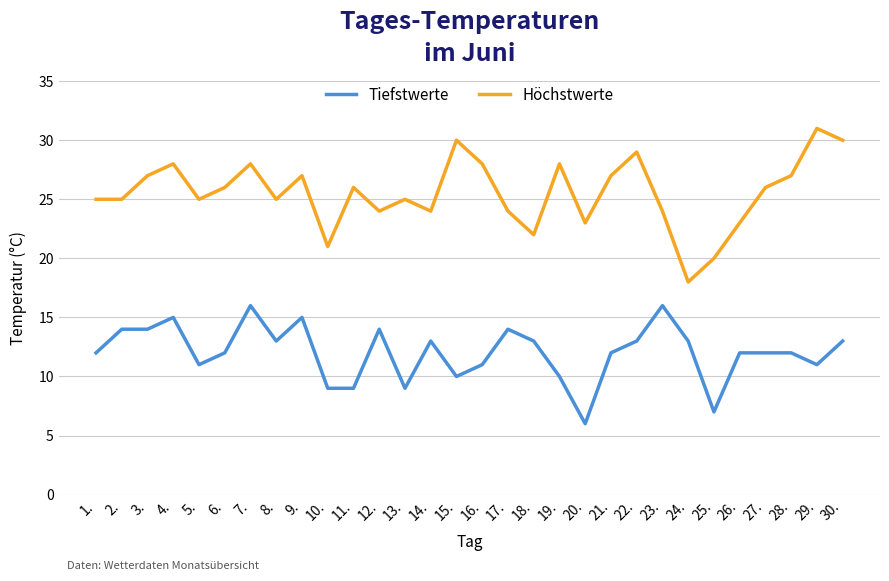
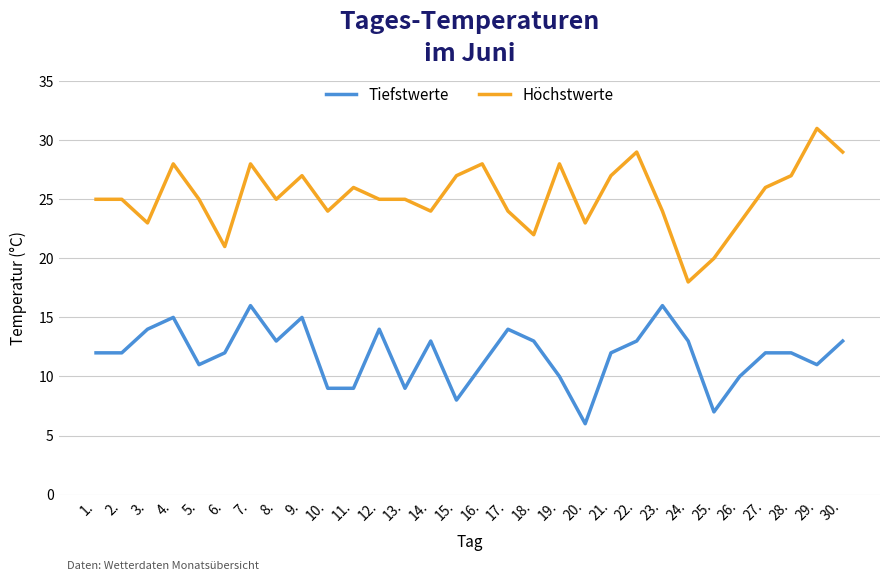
  {
    "Tiefstwerte": {
      "1.": 12,
-     "2.": 14,
+     "2.": 12,
      "3.": 14,
      "4.": 15,
      "5.": 11,
      "6.": 12,
      "7.": 16,
      "8.": 13,
      "9.": 15,
      "10.": 9,
      "11.": 9,
      "12.": 14,
      "13.": 9,
      "14.": 13,
-     "15.": 10,
+     "15.": 8,
      "16.": 11,
      "17.": 14,
      "18.": 13,
      "19.": 10,
      "20.": 6,
      "21.": 12,
      "22.": 13,
      "23.": 16,
      "24.": 13,
      "25.": 7,
-     "26.": 12,
+     "26.": 10,
      "27.": 12,
      "28.": 12,
      "29.": 11,
      "30.": 13
    },
    "Höchstwerte": {
      "1.": 25,
      "2.": 25,
-     "3.": 27,
+     "3.": 23,
      "4.": 28,
      "5.": 25,
-     "6.": 26,
+     "6.": 21,
      "7.": 28,
      "8.": 25,
      "9.": 27,
-     "10.": 21,
+     "10.": 24,
      "11.": 26,
-     "12.": 24,
+     "12.": 25,
      "13.": 25,
      "14.": 24,
-     "15.": 30,
+     "15.": 27,
      "16.": 28,
      "17.": 24,
      "18.": 22,
      "19.": 28,
      "20.": 23,
      "21.": 27,
      "22.": 29,
      "23.": 24,
      "24.": 18,
      "25.": 20,
      "26.": 23,
      "27.": 26,
      "28.": 27,
      "29.": 31,
-     "30.": 30
+     "30.": 29
    }
  }
